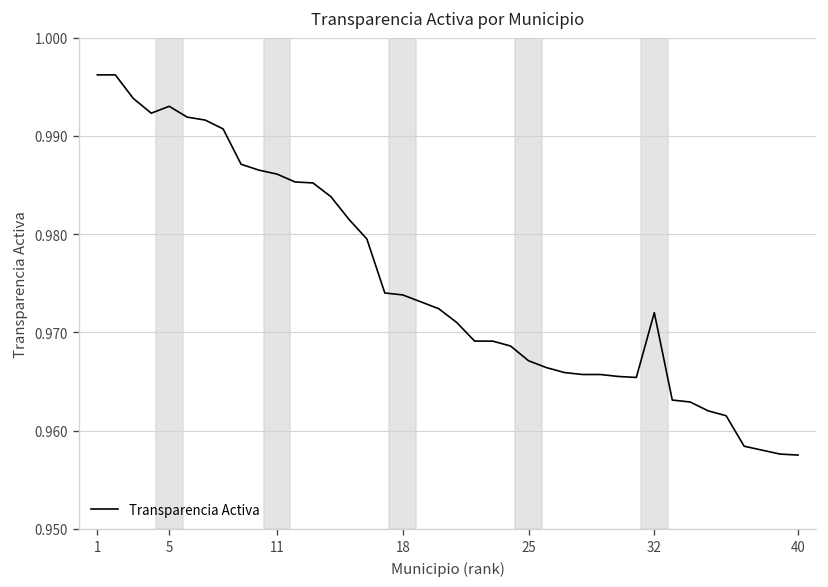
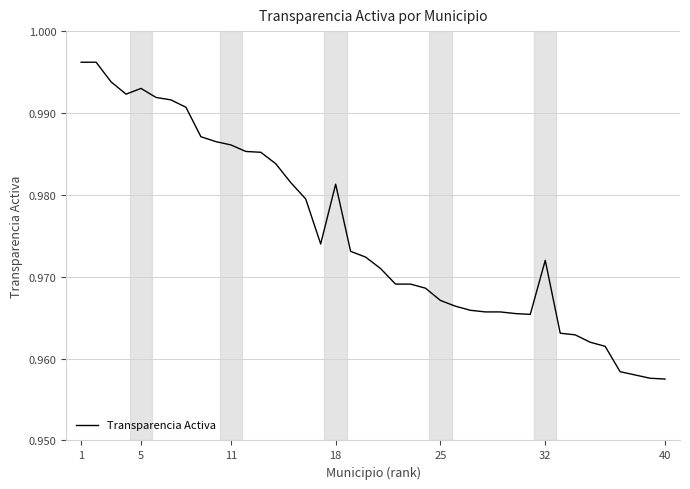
  {
    "1": 0.996,
    "5": 0.993,
    "11": 0.986,
-   "18": 0.974,
+   "18": 0.981,
    "25": 0.967,
    "32": 0.972,
    "40": 0.958
  }
